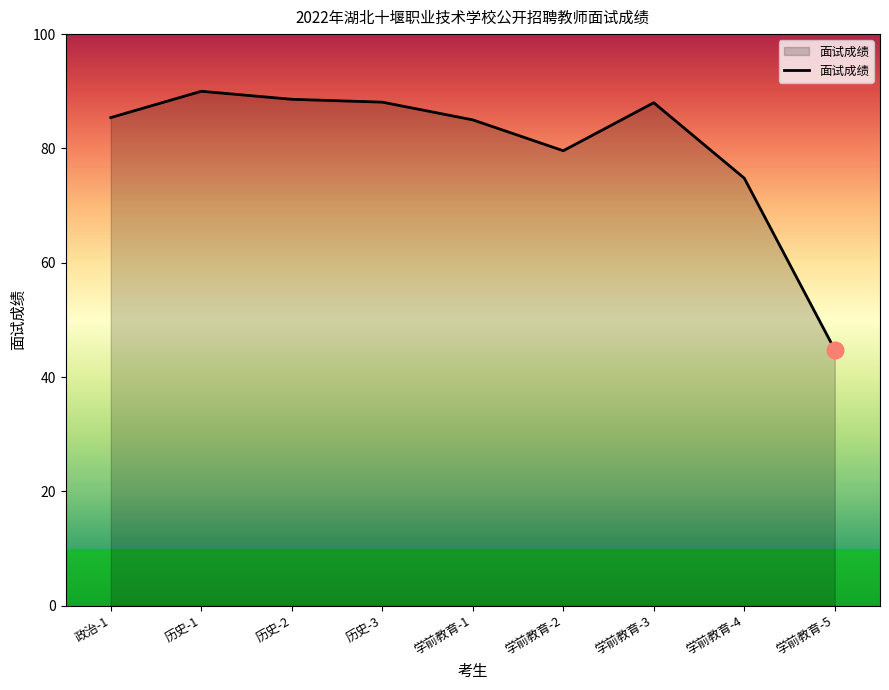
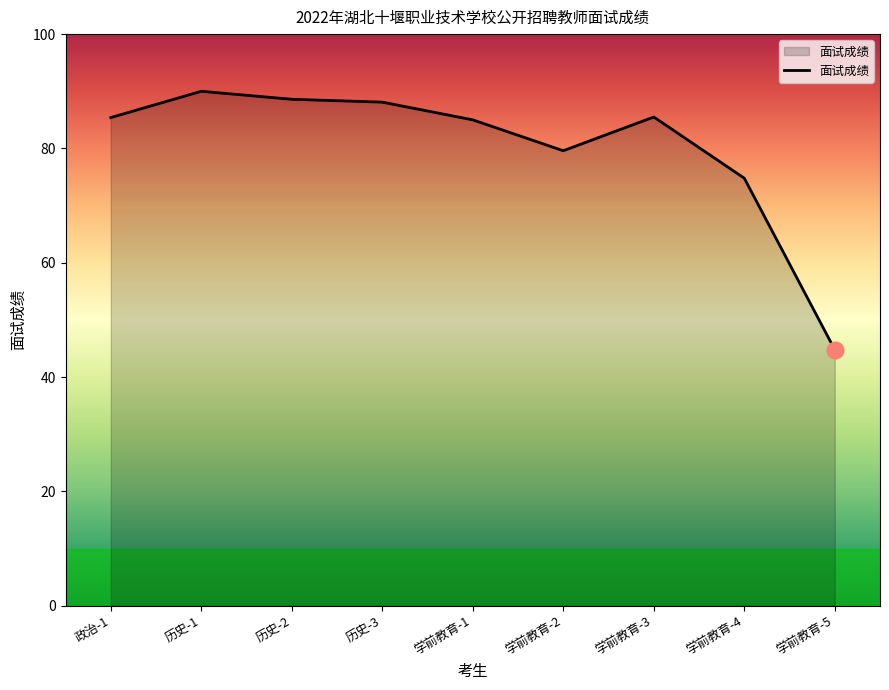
  {
    "面试成绩": {
      "政治-1": 85,
      "历史-1": 90,
      "历史-2": 89,
      "历史-3": 88,
      "学前教育-1": 85,
      "学前教育-2": 80,
-     "学前教育-3": 88,
+     "学前教育-3": 86,
      "学前教育-4": 75
    }
  }
